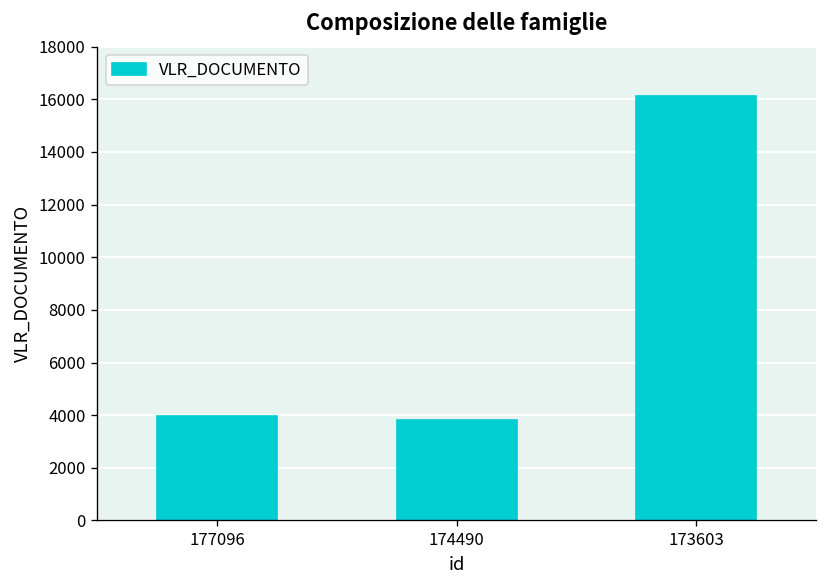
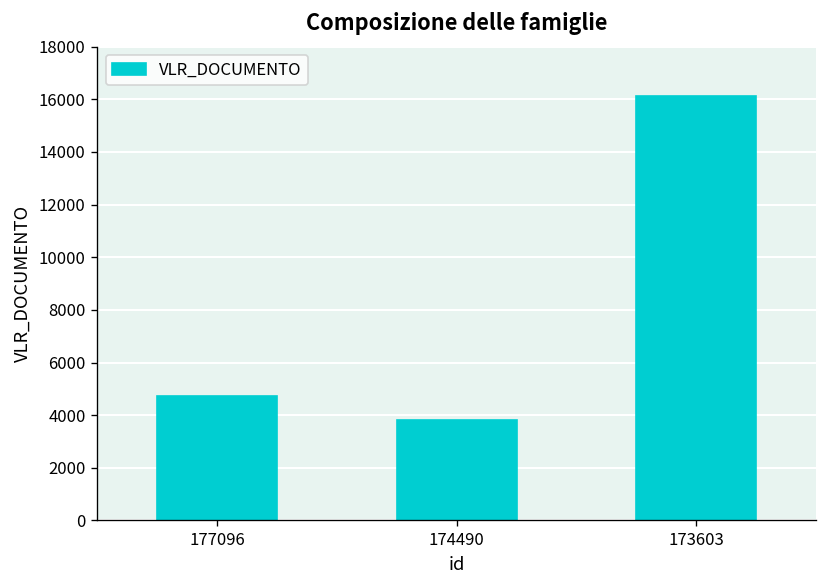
  {
-   "177096": 4000,
+   "177096": 4700,
    "174490": 3800,
    "173603": 16100
  }
